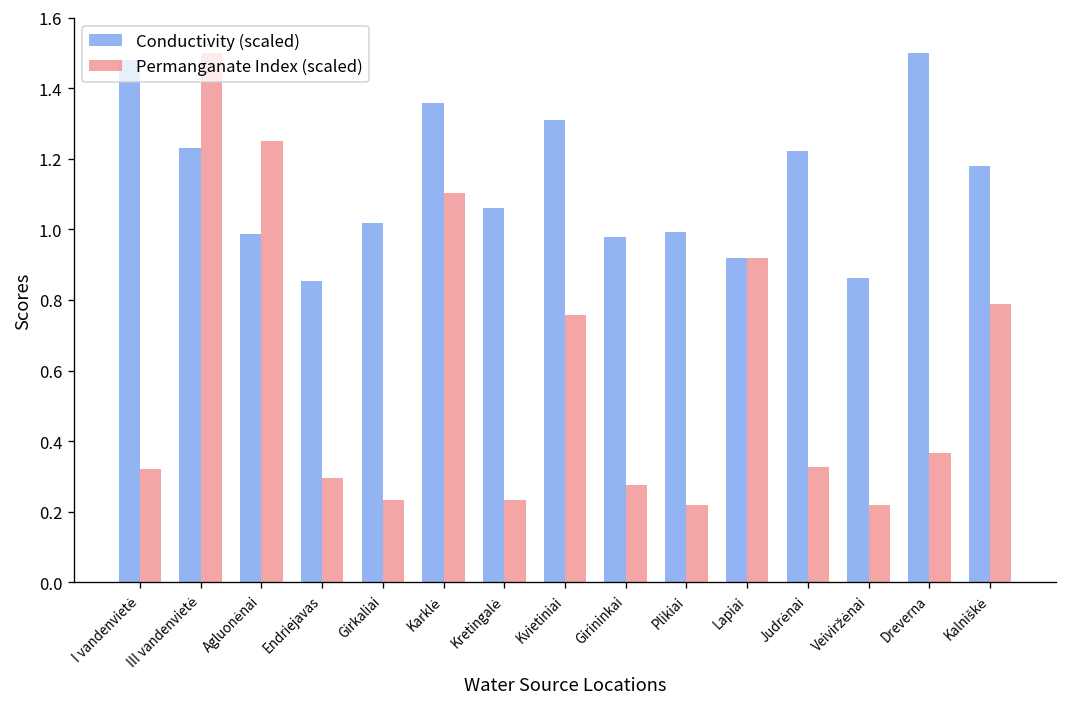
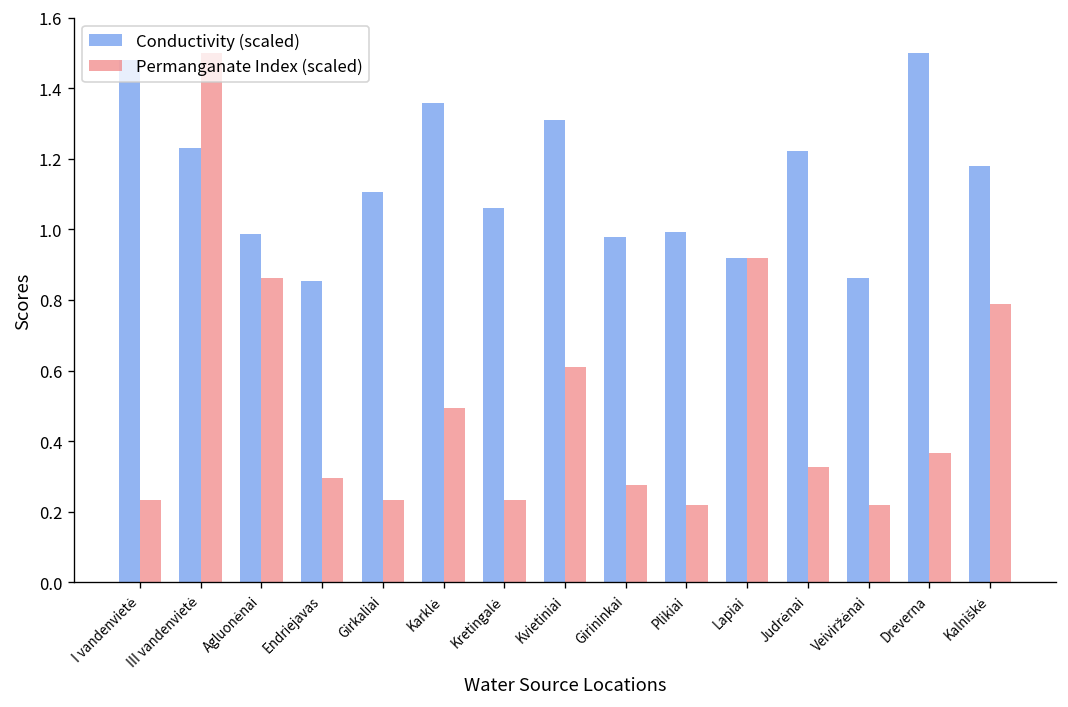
  {
    "Conductivity (scaled)": {
      "III vandenvietė": 1.23,
      "Agluonėnai": 0.99,
      "Endriejavas": 0.85,
-     "Girkaliai": 1.02,
+     "Girkaliai": 1.11,
      "Karklė": 1.36,
      "Kretingalė": 1.06,
      "Kvietiniai": 1.31,
      "Girininkai": 0.98,
      "Plikiai": 0.99,
      "Lapiai": 0.92,
      "Judrėnai": 1.22,
      "Veiviržėnai": 0.86,
      "Dreverna": 1.50,
      "Kalniškė": 1.18
    },
    "Permanganate Index (scaled)": {
-     "I vandenvietė": 0.32,
-     "Agluonėnai": 1.25,
+     "I vandenvietė": 0.23,
+     "Agluonėnai": 0.86,
      "Endriejavas": 0.29,
      "Girkaliai": 0.23,
-     "Karklė": 1.10,
+     "Karklė": 0.49,
      "Kretingalė": 0.23,
-     "Kvietiniai": 0.76,
+     "Kvietiniai": 0.61,
      "Girininkai": 0.28,
      "Plikiai": 0.22,
      "Lapiai": 0.92,
      "Judrėnai": 0.33,
      "Veiviržėnai": 0.22,
      "Dreverna": 0.37,
      "Kalniškė": 0.79
    }
  }
